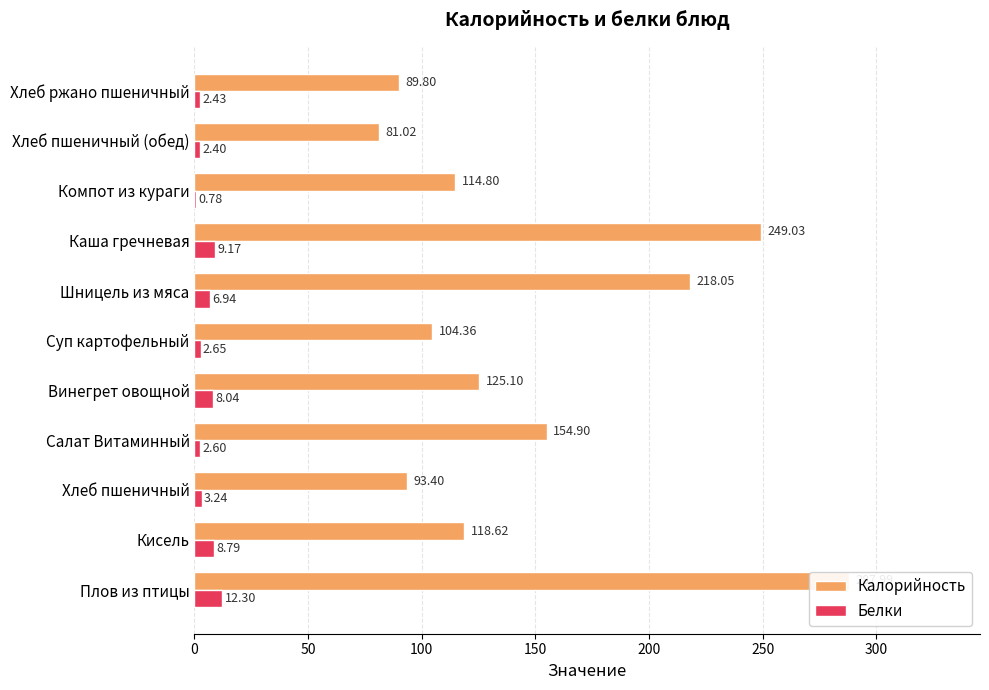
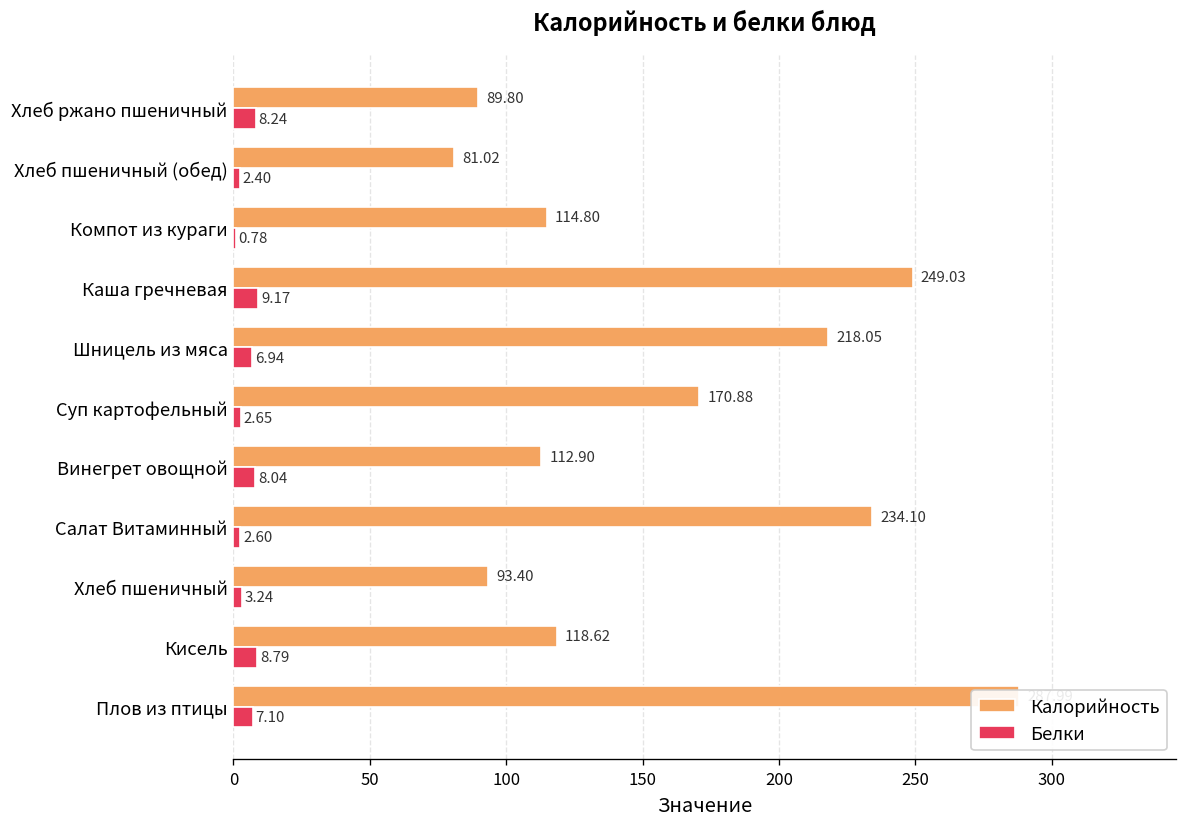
  {
    "Калорийность": {
      "Хлеб ржано пшеничный": 89.80,
      "Хлеб пшеничный (обед)": 81.02,
      "Компот из кураги": 114.80,
      "Каша гречневая": 249.03,
      "Шницель из мяса": 218.05,
-     "Суп картофельный": 104.36,
-     "Винегрет овощной": 125.10,
-     "Салат Витаминный": 154.90,
+     "Суп картофельный": 170.88,
+     "Винегрет овощной": 112.90,
+     "Салат Витаминный": 234.10,
      "Хлеб пшеничный": 93.40,
      "Кисель": 118.62
    },
    "Белки": {
-     "Хлеб ржано пшеничный": 2.43,
+     "Хлеб ржано пшеничный": 8.24,
      "Хлеб пшеничный (обед)": 2.40,
      "Компот из кураги": 0.78,
      "Каша гречневая": 9.17,
      "Шницель из мяса": 6.94,
      "Суп картофельный": 2.65,
      "Винегрет овощной": 8.04,
      "Салат Витаминный": 2.60,
      "Хлеб пшеничный": 3.24,
      "Кисель": 8.79,
-     "Плов из птицы": 12.30
+     "Плов из птицы": 7.10
    }
  }
